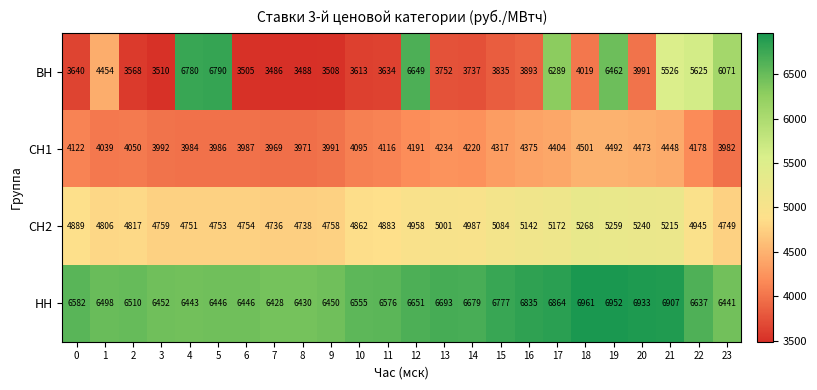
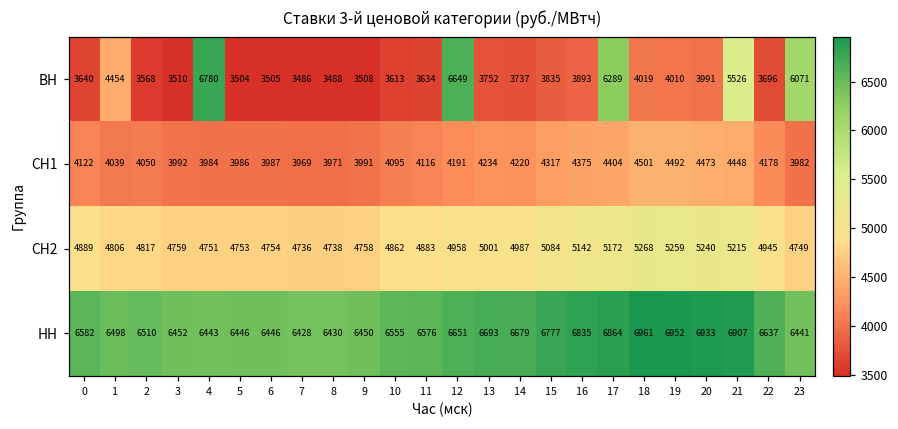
  {
    "ВН": {
      "0": 3640,
      "1": 4454,
      "2": 3568,
      "3": 3510,
      "4": 6780,
-     "5": 6790,
+     "5": 3504,
      "6": 3505,
      "7": 3486,
      "8": 3488,
      "9": 3508,
      "10": 3613,
      "11": 3634,
      "12": 6649,
      "13": 3752,
      "14": 3737,
      "15": 3835,
      "16": 3893,
      "17": 6289,
      "18": 4019,
-     "19": 6462,
+     "19": 4010,
      "20": 3991,
      "21": 5526,
-     "22": 5625,
+     "22": 3696,
      "23": 6071
    },
    "СН1": {
      "0": 4122,
      "1": 4039,
      "2": 4050,
      "3": 3992,
      "4": 3984,
      "5": 3986,
      "6": 3987,
      "7": 3969,
      "8": 3971,
      "9": 3991,
      "10": 4095,
      "11": 4116,
      "12": 4191,
      "13": 4234,
      "14": 4220,
      "15": 4317,
      "16": 4375,
      "17": 4404,
      "18": 4501,
      "19": 4492,
      "20": 4473,
      "21": 4448,
      "22": 4178,
      "23": 3982
    },
    "СН2": {
      "0": 4889,
      "1": 4806,
      "2": 4817,
      "3": 4759,
      "4": 4751,
      "5": 4753,
      "6": 4754,
      "7": 4736,
      "8": 4738,
      "9": 4758,
      "10": 4862,
      "11": 4883,
      "12": 4958,
      "13": 5001,
      "14": 4987,
      "15": 5084,
      "16": 5142,
      "17": 5172,
      "18": 5268,
      "19": 5259,
      "20": 5240,
      "21": 5215,
      "22": 4945,
      "23": 4749
    },
    "НН": {
      "0": 6582,
      "1": 6498,
      "2": 6510,
      "3": 6452,
      "4": 6443,
      "5": 6446,
      "6": 6446,
      "7": 6428,
      "8": 6430,
      "9": 6450,
      "10": 6555,
      "11": 6576,
      "12": 6651,
      "13": 6693,
      "14": 6679,
      "15": 6777,
      "16": 6835,
      "17": 6864,
      "18": 6961,
      "19": 6952,
      "20": 6933,
      "21": 6907,
      "22": 6637,
      "23": 6441
    }
  }
